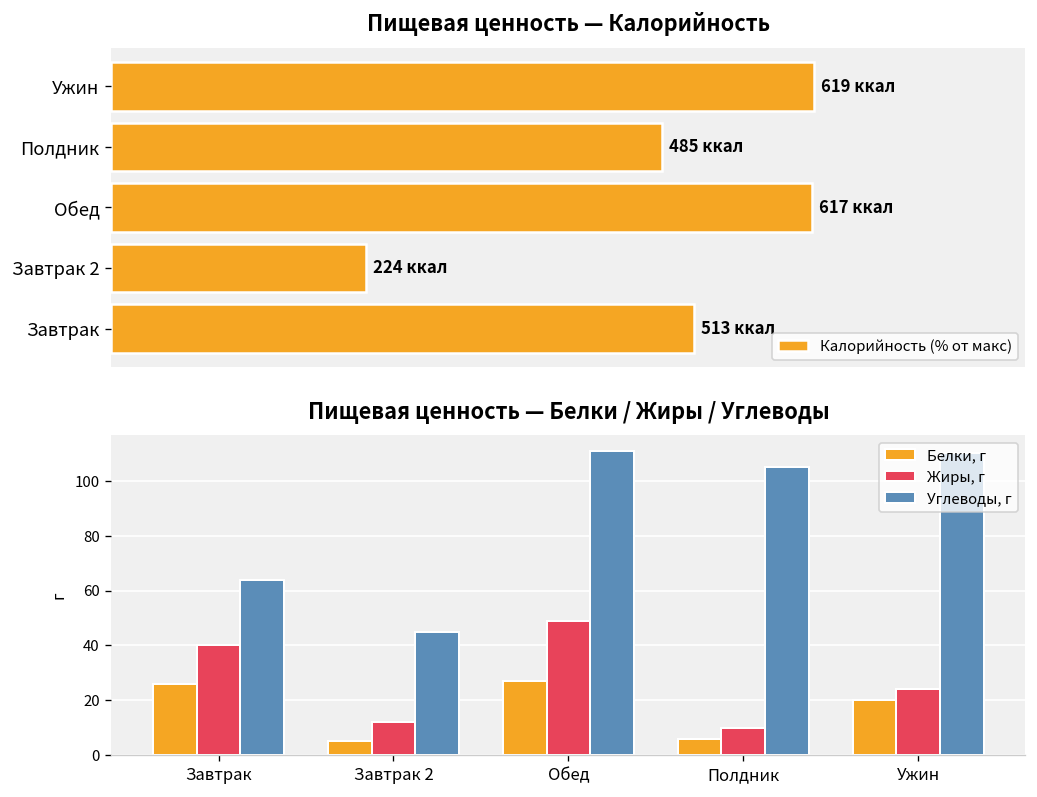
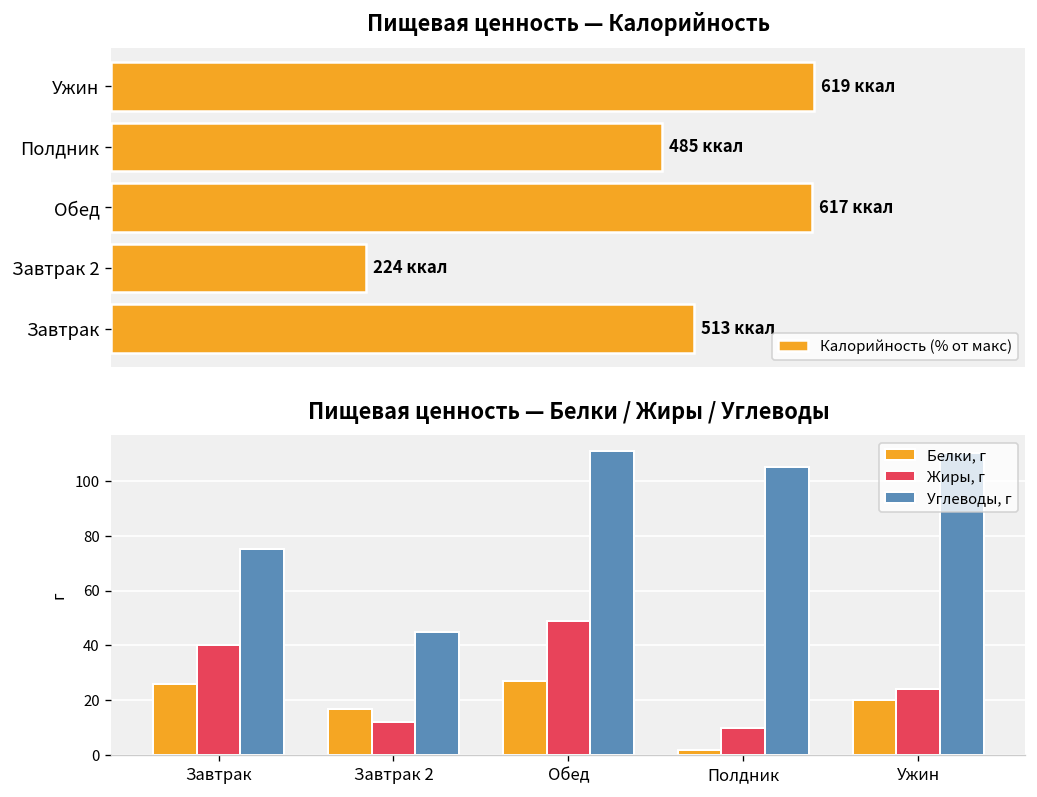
  {
    "Пищевая ценность — Белки / Жиры / Углеводы": {
      "Белки, г": {
        "Завтрак": 26,
-       "Завтрак 2": 5,
+       "Завтрак 2": 17,
        "Обед": 27,
-       "Полдник": 6,
+       "Полдник": 2,
        "Ужин": 20
      },
      "Жиры, г": {
        "Завтрак": 40,
        "Завтрак 2": 12,
        "Обед": 49,
        "Полдник": 10,
        "Ужин": 24
      },
      "Углеводы, г": {
-       "Завтрак": 64,
+       "Завтрак": 75,
        "Завтрак 2": 45,
        "Обед": 111,
        "Полдник": 105
      }
    }
  }
